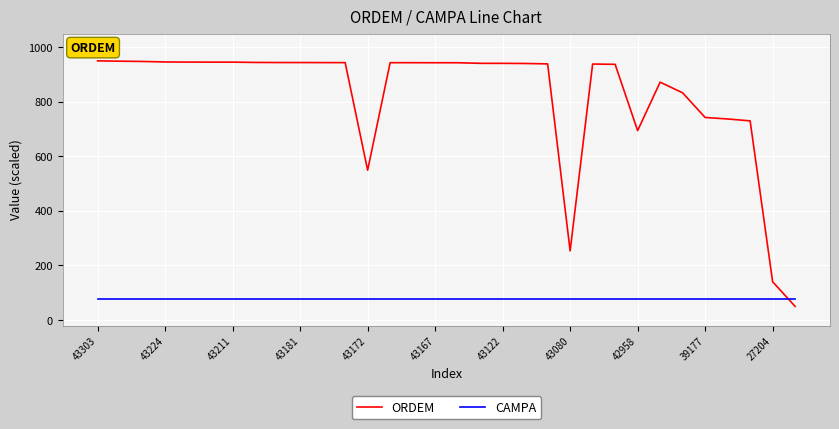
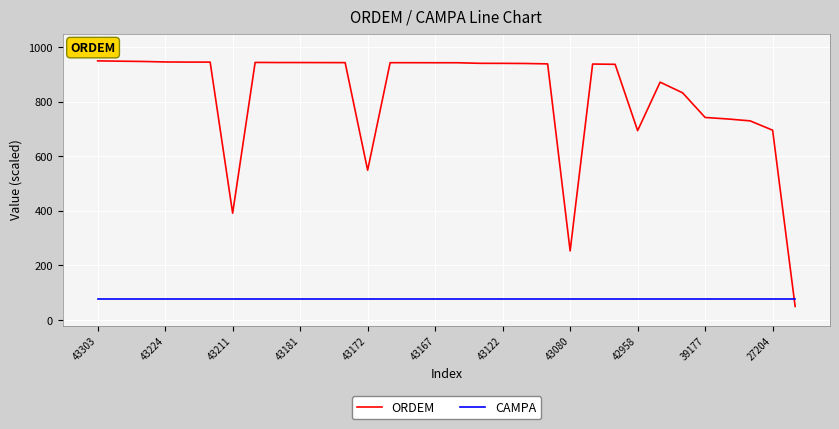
  {
    "ORDEM": {
      "43303": 950,
      "43224": 950,
-     "43211": 950,
+     "43211": 390,
      "43181": 940,
      "43172": 550,
      "43167": 940,
      "43122": 940,
      "43080": 250,
      "42958": 690,
      "39177": 740,
-     "27204": 140
+     "27204": 700
    },
    "CAMPA": {
      "43303": 80,
      "43224": 80,
      "43211": 80,
      "43181": 80,
      "43172": 80,
      "43167": 80,
      "43122": 80,
      "43080": 80,
      "42958": 80,
      "39177": 80,
      "27204": 80
    }
  }
